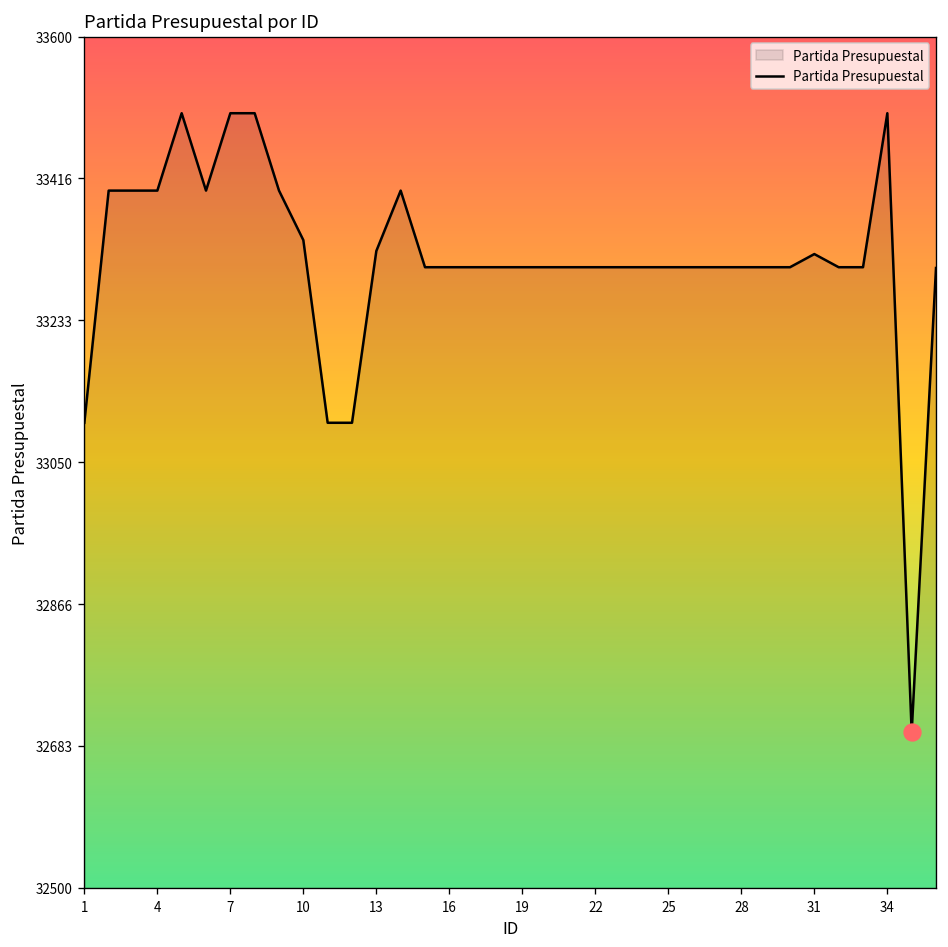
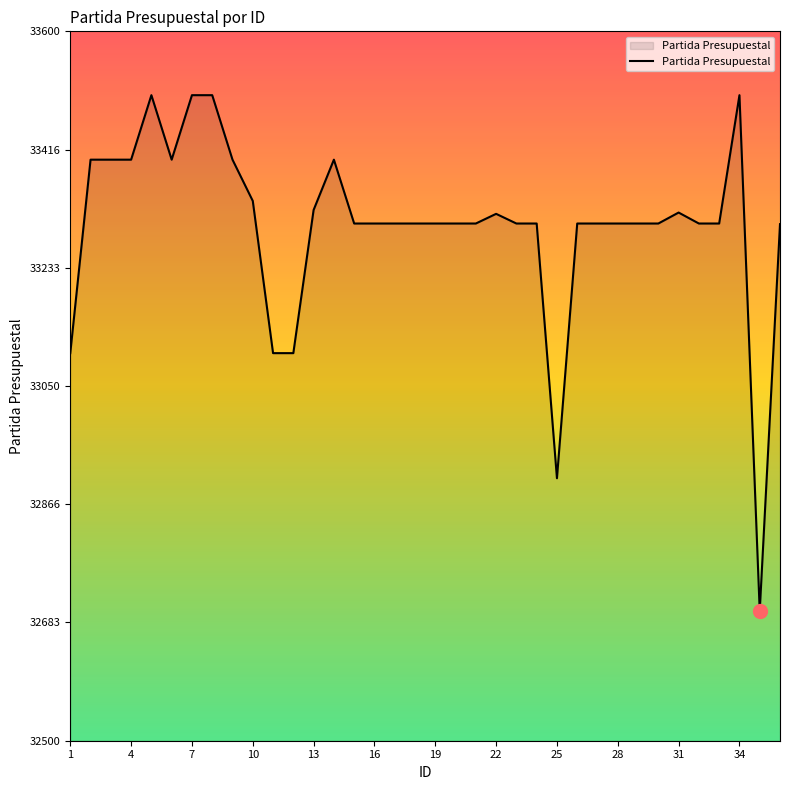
  {
    "Partida Presupuestal": {
      "1": 33100,
      "4": 33400,
      "7": 33500,
      "10": 33340,
      "13": 33320,
      "16": 33300,
      "19": 33300,
-     "22": 33300,
-     "25": 33300,
+     "22": 33320,
+     "25": 32910,
      "28": 33300,
      "31": 33320,
      "34": 33500
    }
  }
